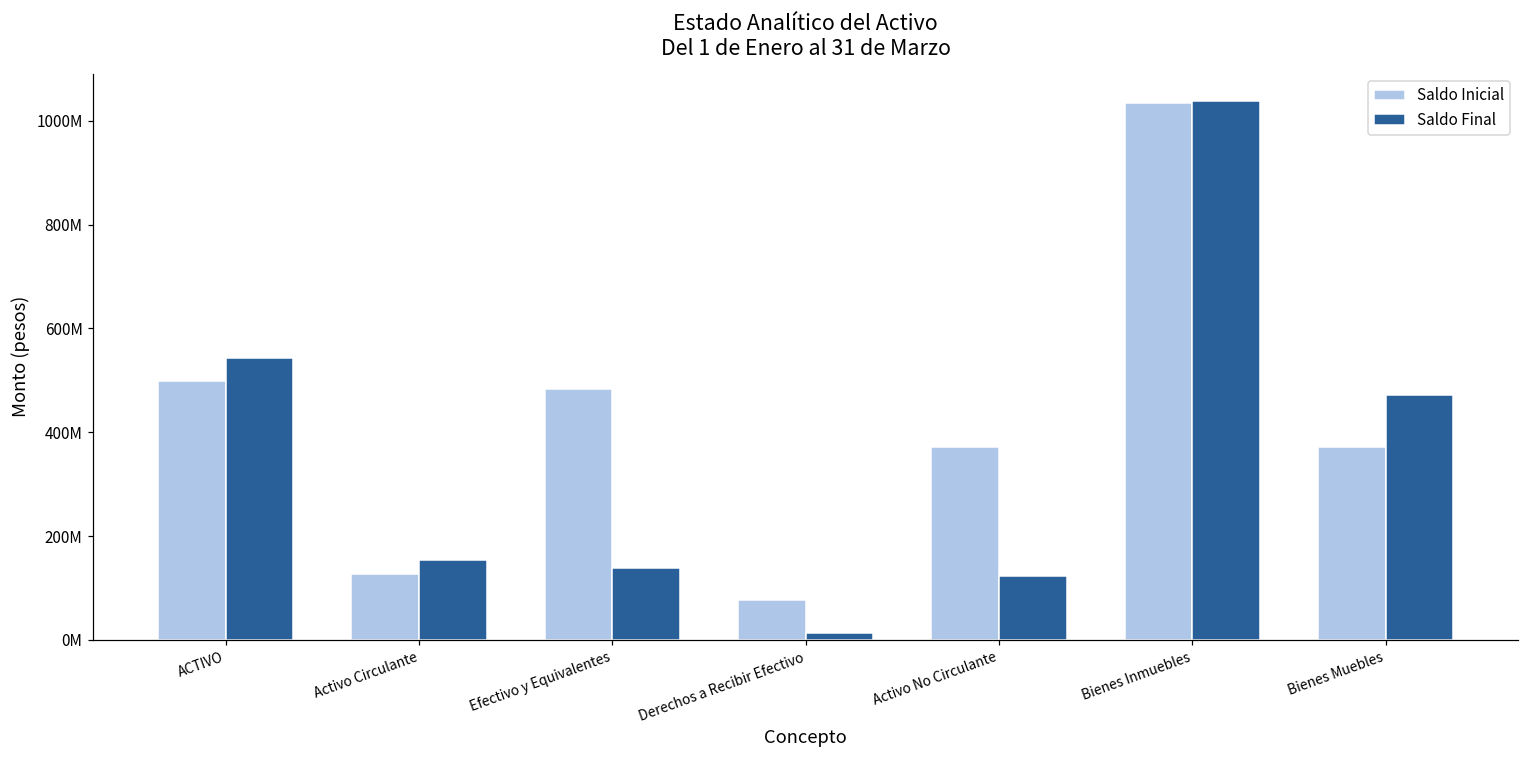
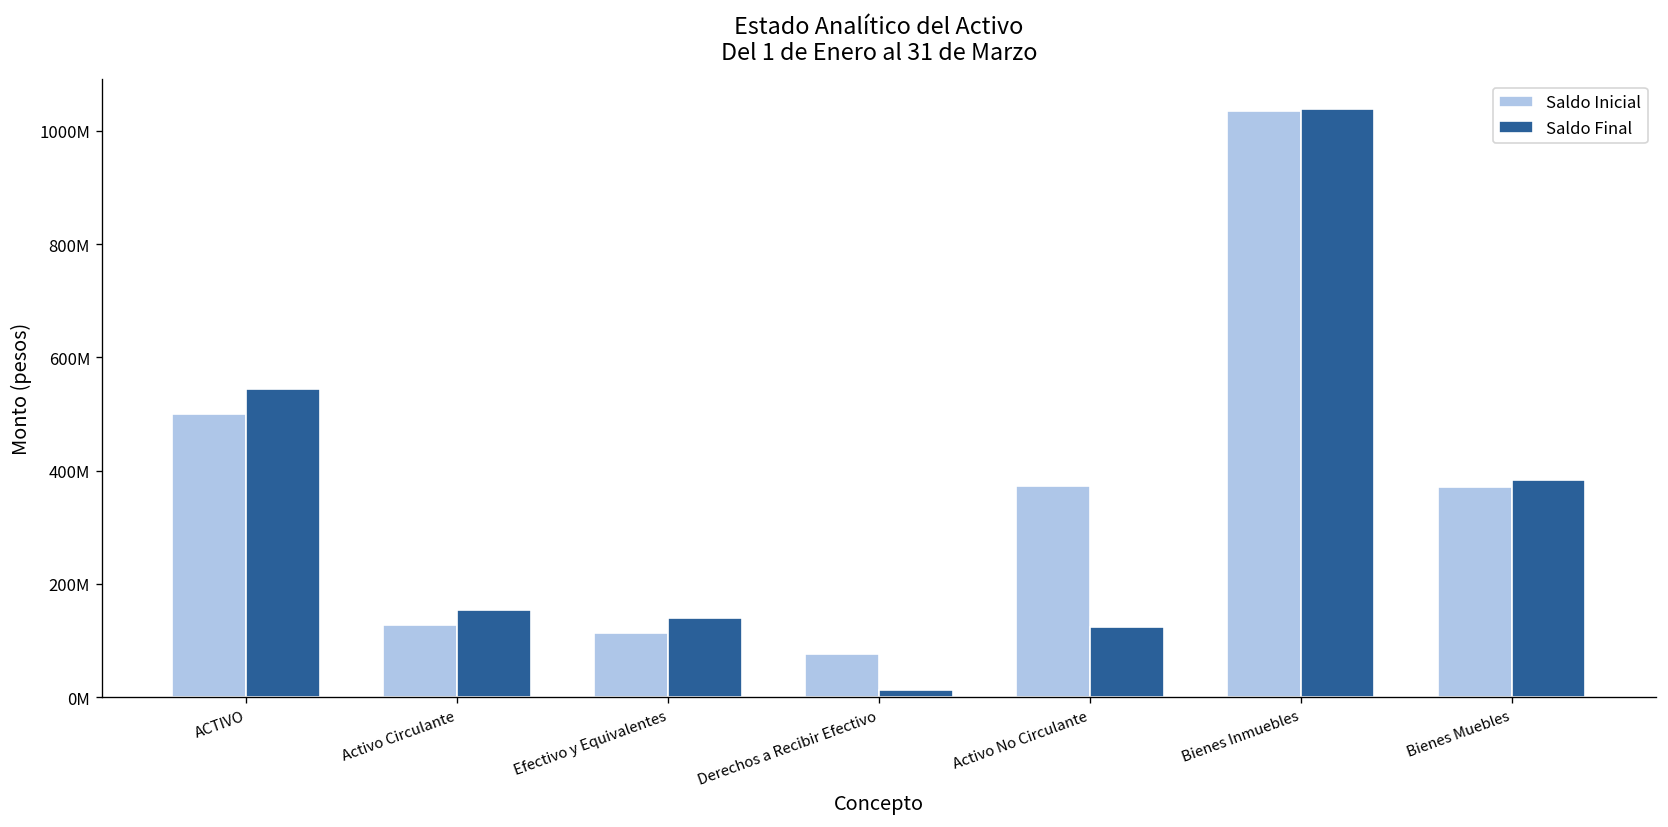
  {
    "Saldo Inicial": {
      "ACTIVO": 500000000,
      "Activo Circulante": 130000000,
-     "Efectivo y Equivalentes": 480000000,
+     "Efectivo y Equivalentes": 110000000,
      "Derechos a Recibir Efectivo": 80000000,
      "Activo No Circulante": 370000000,
      "Bienes Inmuebles": 1030000000,
      "Bienes Muebles": 370000000
    },
    "Saldo Final": {
      "ACTIVO": 540000000,
      "Activo Circulante": 150000000,
      "Efectivo y Equivalentes": 140000000,
      "Derechos a Recibir Efectivo": 10000000,
      "Activo No Circulante": 120000000,
      "Bienes Inmuebles": 1040000000,
-     "Bienes Muebles": 470000000
+     "Bienes Muebles": 380000000
    }
  }
